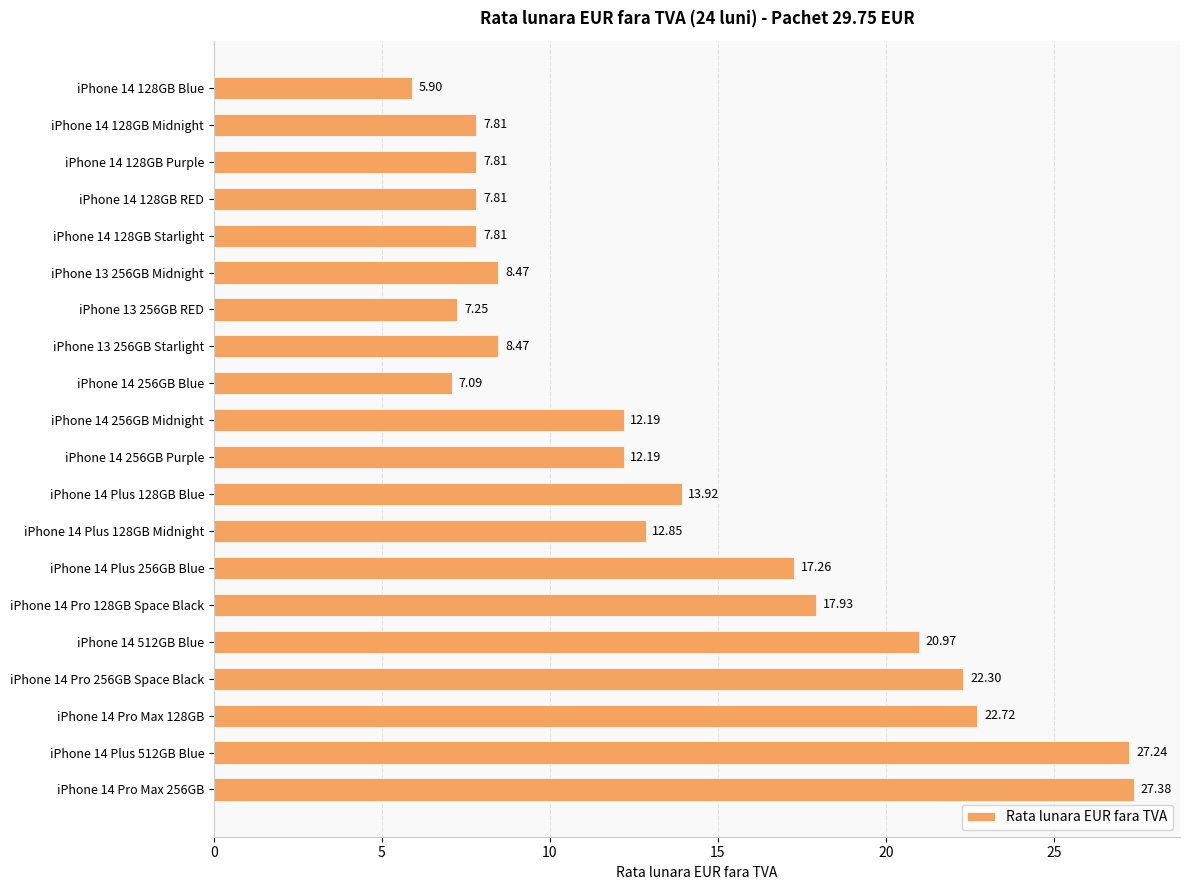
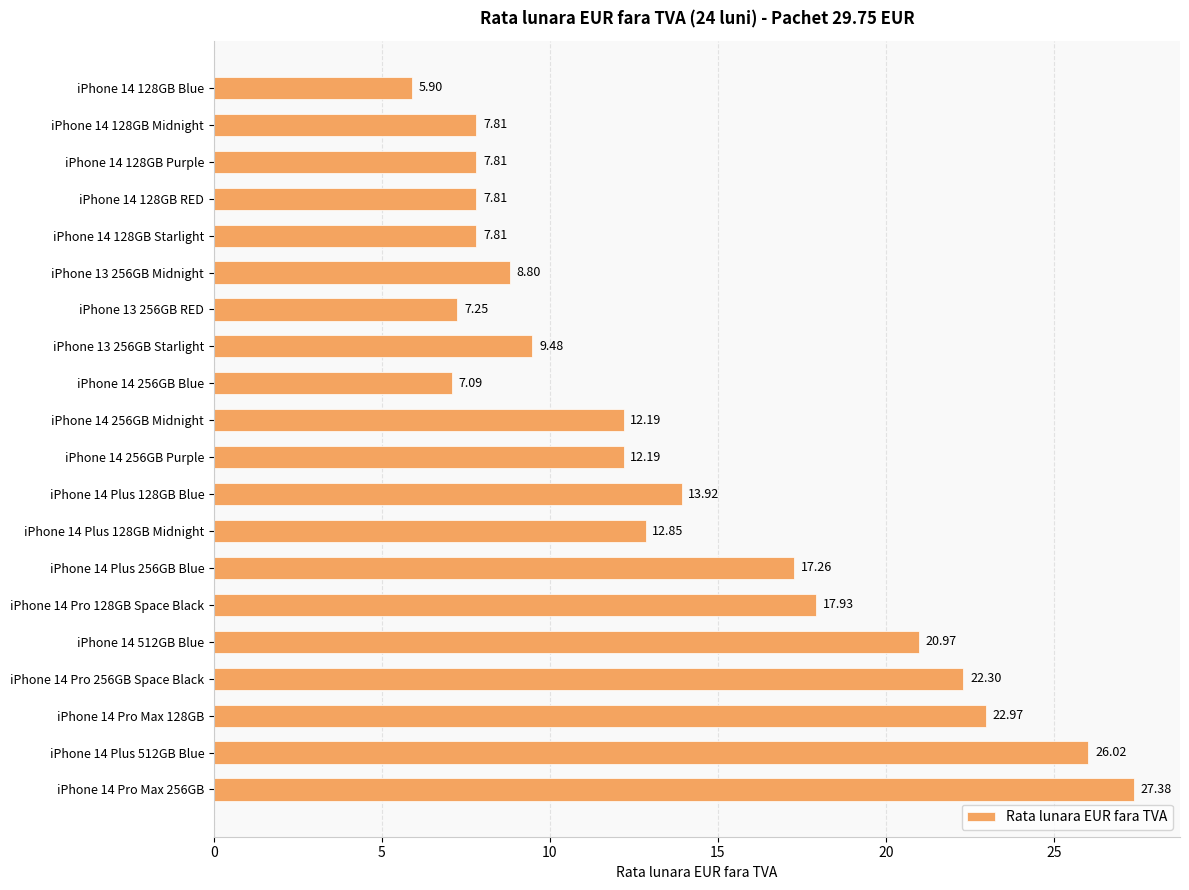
  {
    "iPhone 14 128GB Blue": 5.90,
    "iPhone 14 128GB Midnight": 7.81,
    "iPhone 14 128GB Purple": 7.81,
    "iPhone 14 128GB RED": 7.81,
    "iPhone 14 128GB Starlight": 7.81,
-   "iPhone 13 256GB Midnight": 8.47,
+   "iPhone 13 256GB Midnight": 8.80,
    "iPhone 13 256GB RED": 7.25,
-   "iPhone 13 256GB Starlight": 8.47,
+   "iPhone 13 256GB Starlight": 9.48,
    "iPhone 14 256GB Blue": 7.09,
    "iPhone 14 256GB Midnight": 12.19,
    "iPhone 14 256GB Purple": 12.19,
    "iPhone 14 Plus 128GB Blue": 13.92,
    "iPhone 14 Plus 128GB Midnight": 12.85,
    "iPhone 14 Plus 256GB Blue": 17.26,
    "iPhone 14 Pro 128GB Space Black": 17.93,
    "iPhone 14 512GB Blue": 20.97,
    "iPhone 14 Pro 256GB Space Black": 22.30,
-   "iPhone 14 Pro Max 128GB": 22.72,
-   "iPhone 14 Plus 512GB Blue": 27.24,
+   "iPhone 14 Pro Max 128GB": 22.97,
+   "iPhone 14 Plus 512GB Blue": 26.02,
    "iPhone 14 Pro Max 256GB": 27.38
  }
